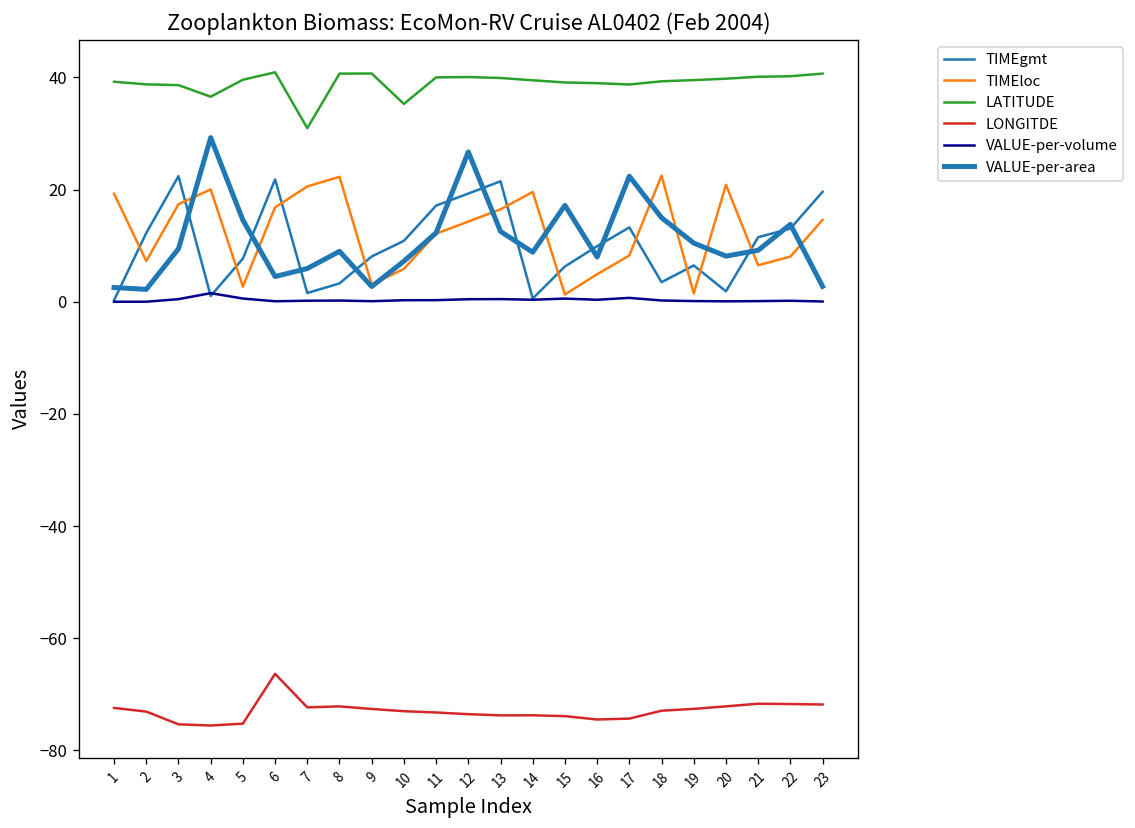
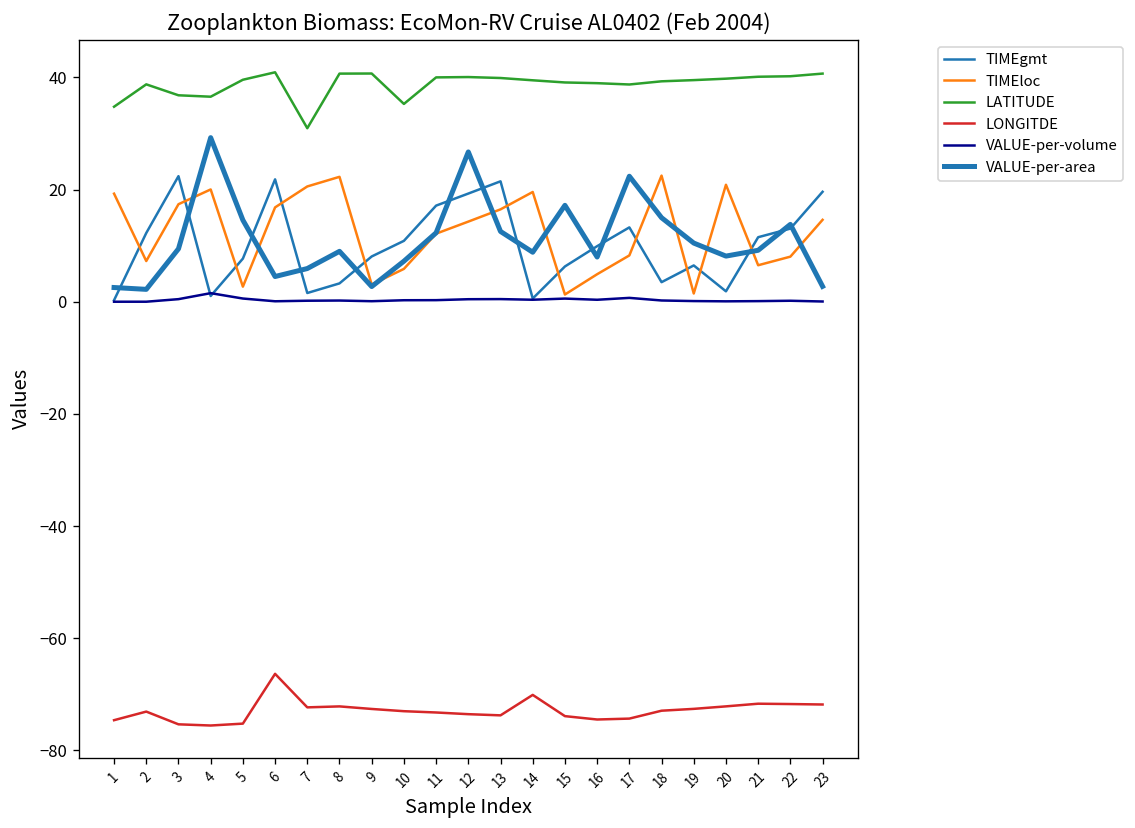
  {
    "TIMEloc": {
      "1": 19,
      "2": 7,
      "3": 17,
      "4": 20,
      "5": 3,
      "6": 17,
      "7": 21,
      "8": 22,
      "10": 6,
      "12": 14,
      "13": 16,
      "14": 20,
      "15": 1,
      "16": 5,
      "17": 8,
      "18": 23,
      "19": 1,
      "20": 21,
      "21": 7,
      "22": 8,
      "23": 15
    },
    "LATITUDE": {
-     "1": 39,
+     "1": 35,
      "2": 39,
-     "3": 39,
+     "3": 37,
      "4": 37,
      "5": 40,
      "6": 41,
      "7": 31,
      "8": 41,
      "9": 41,
      "10": 35,
      "11": 40,
      "12": 40,
      "13": 40,
      "14": 39,
      "15": 39,
      "16": 39,
      "17": 39,
      "18": 39,
      "19": 40,
      "20": 40,
      "21": 40,
      "22": 40,
      "23": 41
    },
    "LONGITDE": {
-     "1": -72,
+     "1": -75,
      "2": -73,
      "3": -75,
      "4": -76,
      "5": -75,
      "6": -66,
      "7": -72,
      "8": -72,
      "9": -73,
      "10": -73,
      "11": -73,
      "12": -74,
      "13": -74,
-     "14": -74,
+     "14": -70,
      "15": -74,
      "16": -74,
      "17": -74,
      "18": -73,
      "19": -73,
      "20": -72,
      "21": -72,
      "22": -72,
      "23": -72
    },
    "VALUE-per-volume": {
      "2": 0,
      "3": 0,
      "5": 1,
      "6": 0,
      "7": 0,
      "8": 0,
      "9": 0,
      "10": 0,
      "11": 0,
      "12": 0,
      "13": 0,
      "15": 1,
      "16": 0,
      "17": 1,
      "18": 0,
      "19": 0,
      "20": 0,
      "21": 0,
      "22": 0,
      "23": 0
    }
  }
